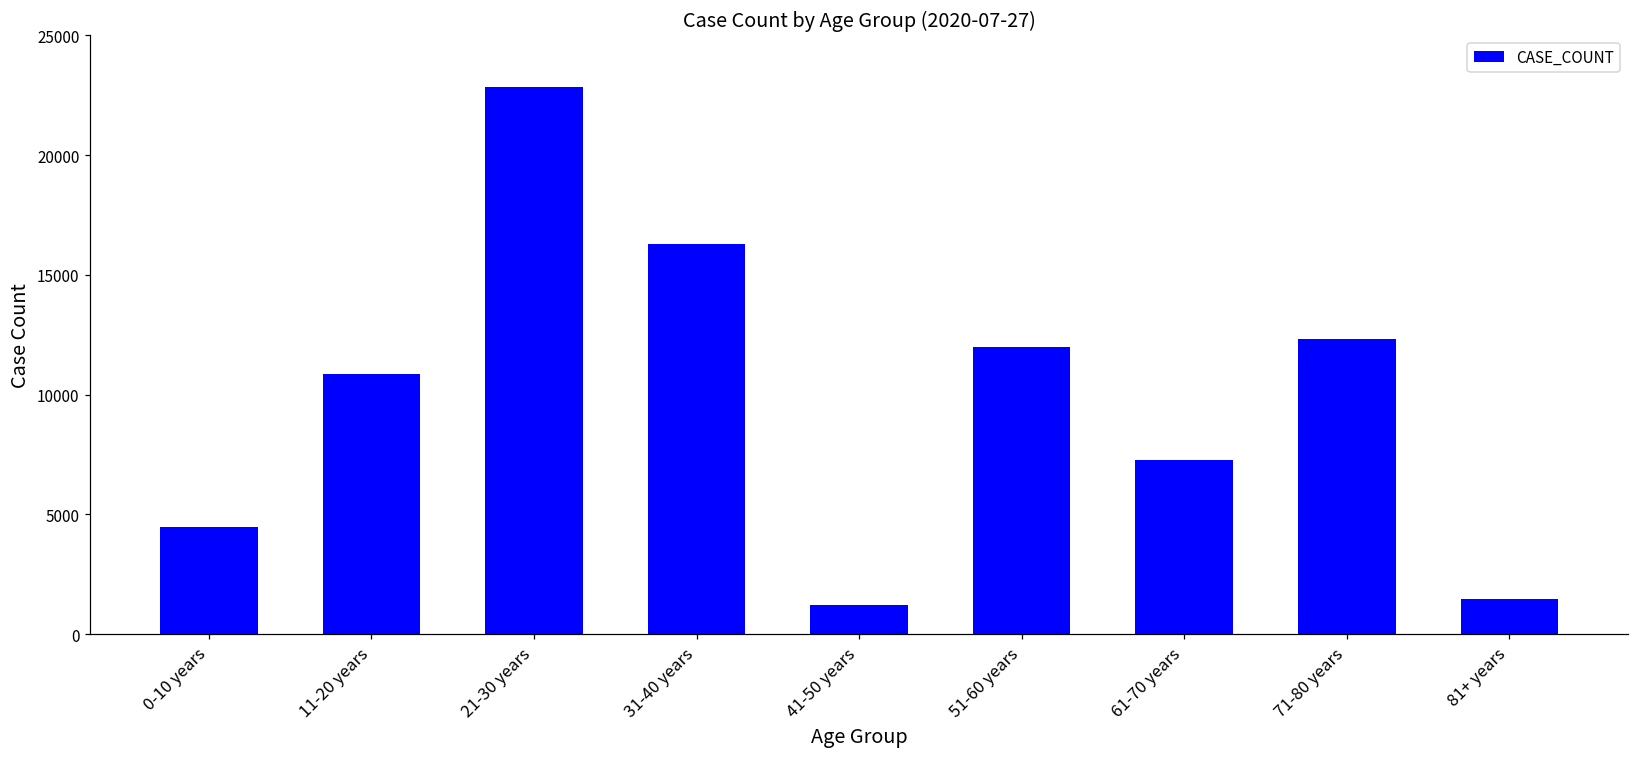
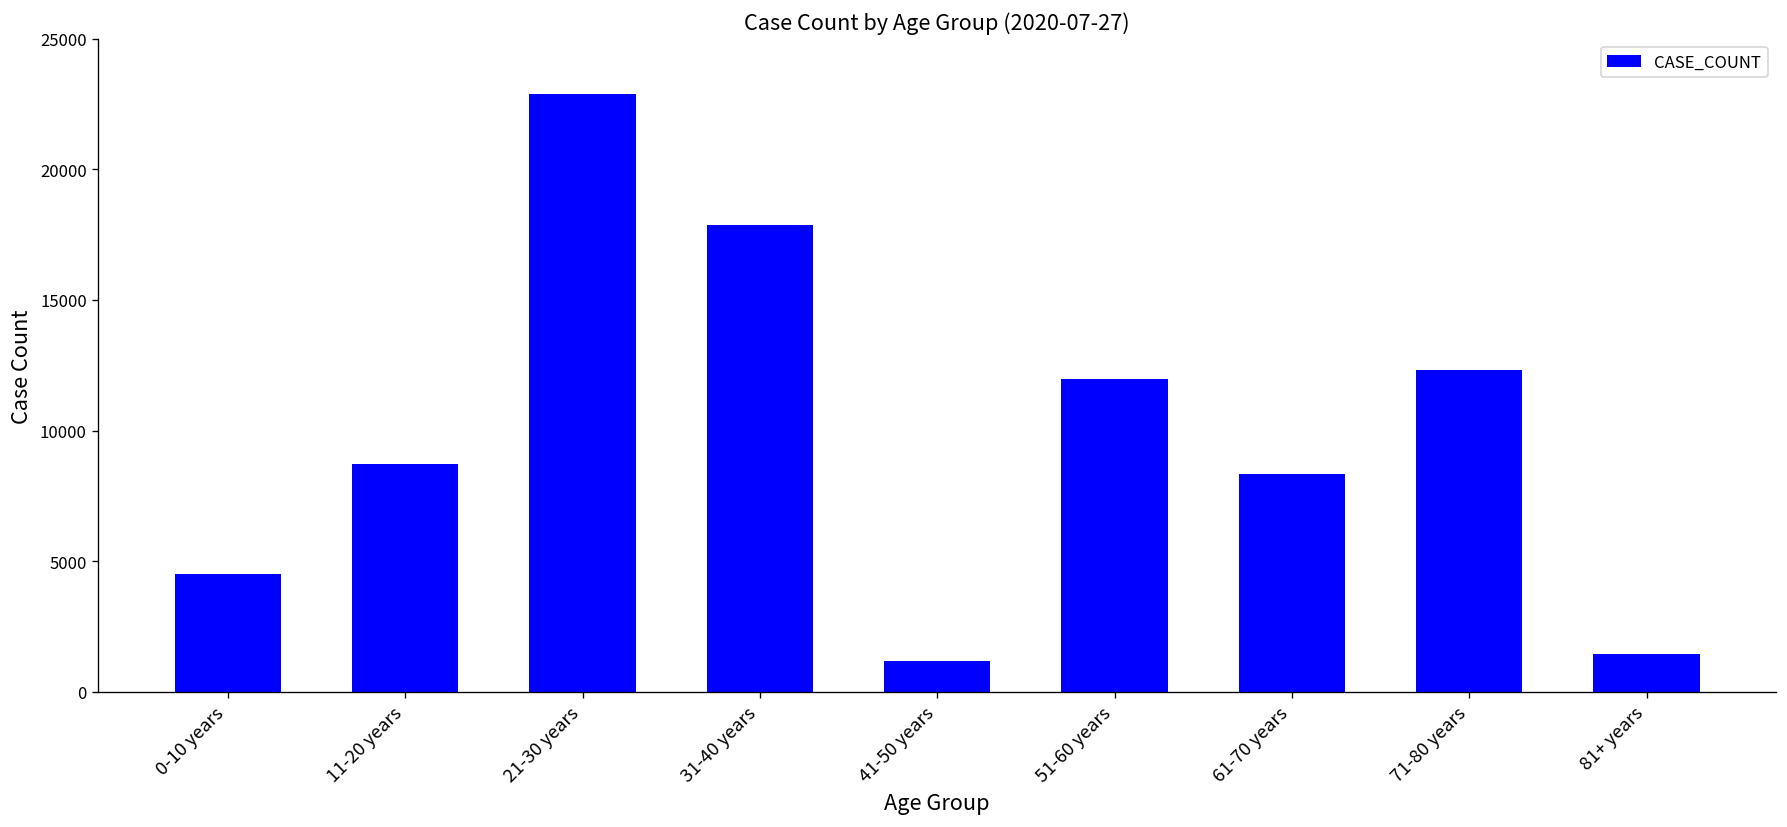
  {
    "0-10 years": 4500,
-   "11-20 years": 10900,
+   "11-20 years": 8700,
    "21-30 years": 22900,
-   "31-40 years": 16300,
+   "31-40 years": 17900,
    "41-50 years": 1200,
    "51-60 years": 12000,
-   "61-70 years": 7300,
+   "61-70 years": 8400,
    "71-80 years": 12300,
    "81+ years": 1500
  }
